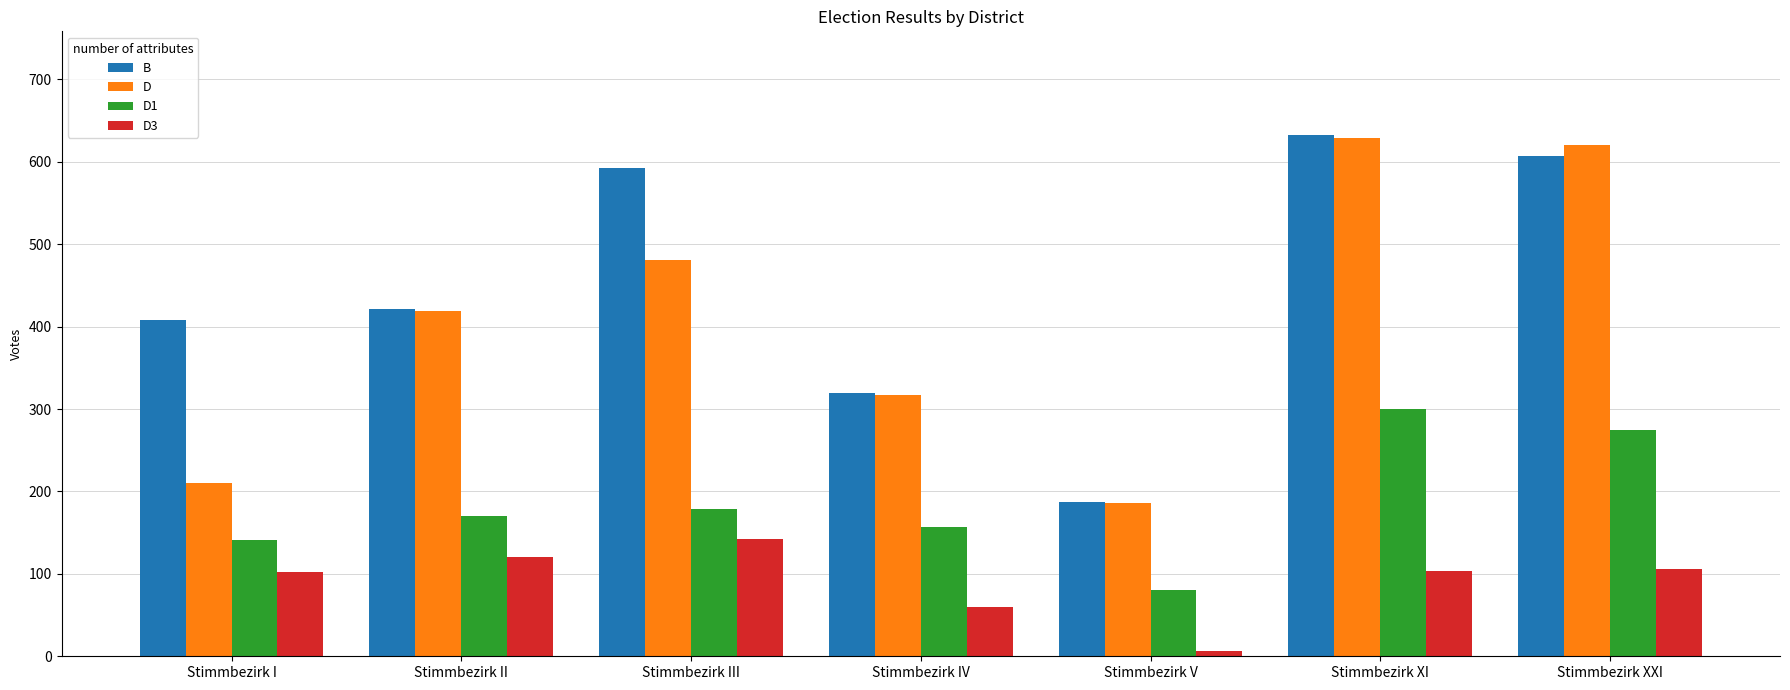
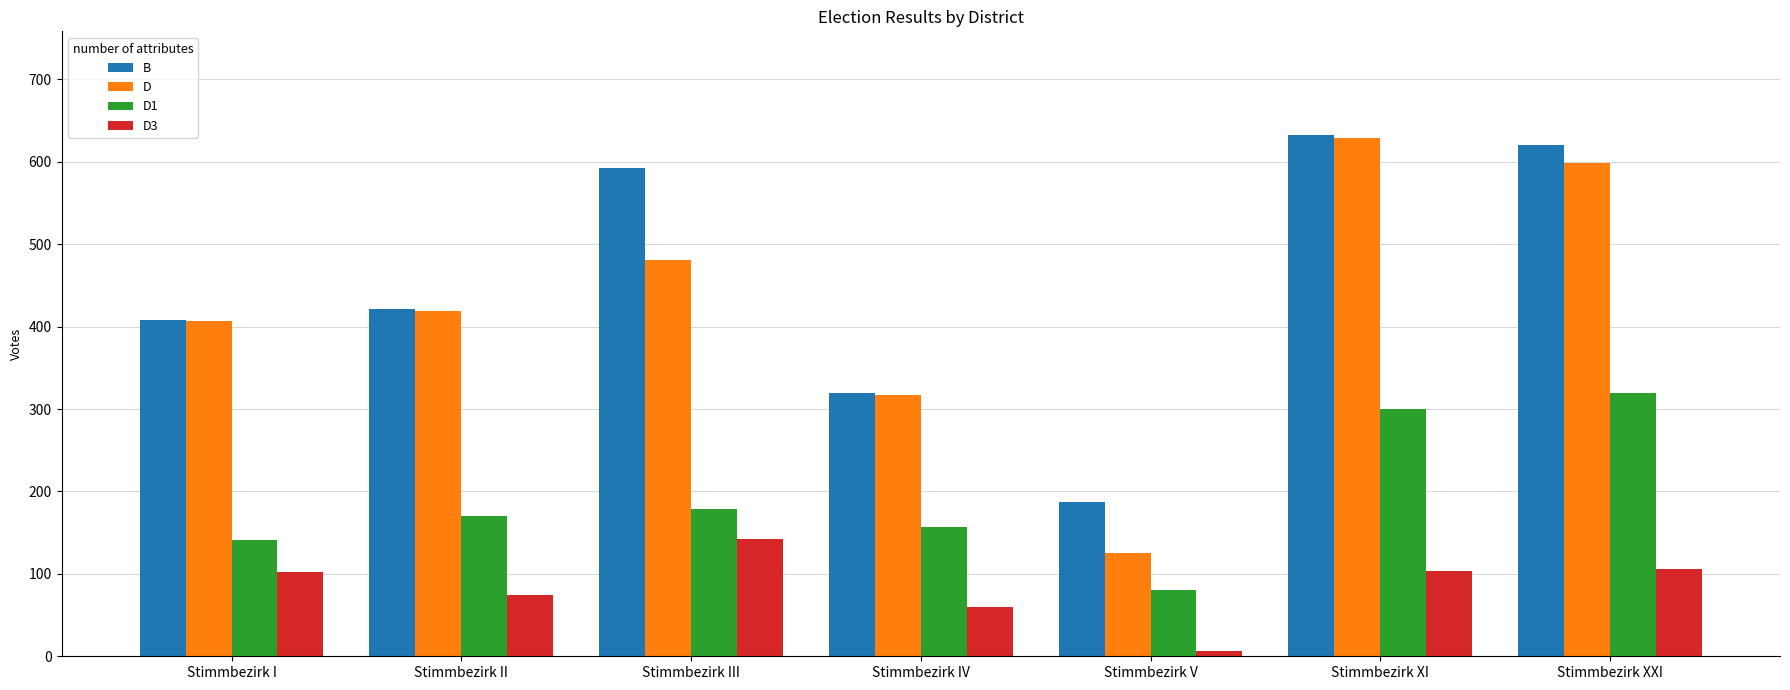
  {
    "B": {
      "Stimmbezirk I": 410,
      "Stimmbezirk II": 420,
      "Stimmbezirk III": 590,
      "Stimmbezirk IV": 320,
      "Stimmbezirk V": 190,
      "Stimmbezirk XI": 630,
-     "Stimmbezirk XXI": 610
+     "Stimmbezirk XXI": 620
    },
    "D": {
-     "Stimmbezirk I": 210,
+     "Stimmbezirk I": 410,
      "Stimmbezirk II": 420,
      "Stimmbezirk III": 480,
      "Stimmbezirk IV": 320,
-     "Stimmbezirk V": 190,
+     "Stimmbezirk V": 130,
      "Stimmbezirk XI": 630,
-     "Stimmbezirk XXI": 620
+     "Stimmbezirk XXI": 600
    },
    "D1": {
      "Stimmbezirk I": 140,
      "Stimmbezirk II": 170,
      "Stimmbezirk III": 180,
      "Stimmbezirk IV": 160,
      "Stimmbezirk V": 80,
      "Stimmbezirk XI": 300,
-     "Stimmbezirk XXI": 280
+     "Stimmbezirk XXI": 320
    },
    "D3": {
      "Stimmbezirk I": 100,
-     "Stimmbezirk II": 120,
+     "Stimmbezirk II": 70,
      "Stimmbezirk III": 140,
      "Stimmbezirk IV": 60,
      "Stimmbezirk V": 10,
      "Stimmbezirk XI": 100,
      "Stimmbezirk XXI": 110
    }
  }
